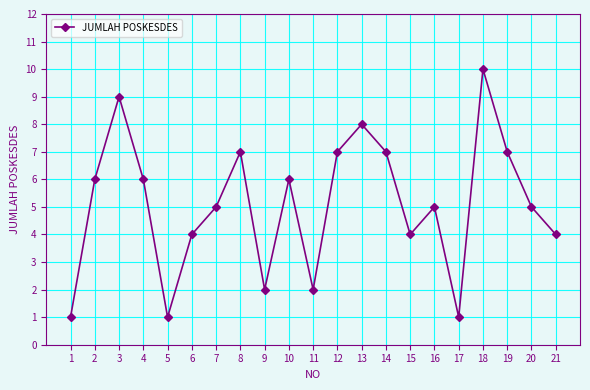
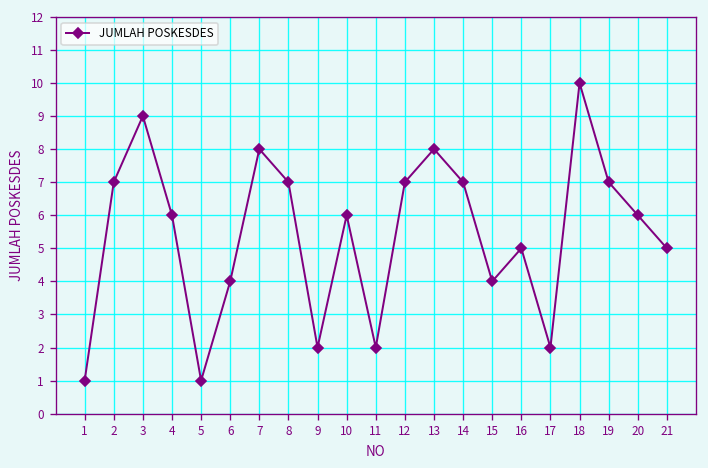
  {
    "1": 1,
-   "2": 6,
+   "2": 7,
    "3": 9,
    "4": 6,
    "5": 1,
    "6": 4,
-   "7": 5,
+   "7": 8,
    "8": 7,
    "9": 2,
    "10": 6,
    "11": 2,
    "12": 7,
    "13": 8,
    "14": 7,
    "15": 4,
    "16": 5,
-   "17": 1,
+   "17": 2,
    "18": 10,
    "19": 7,
-   "20": 5,
-   "21": 4
+   "20": 6,
+   "21": 5
  }
